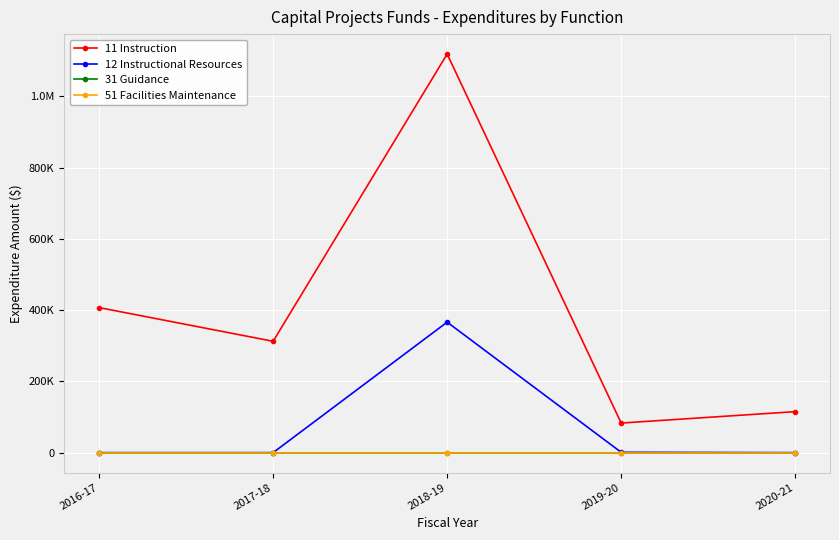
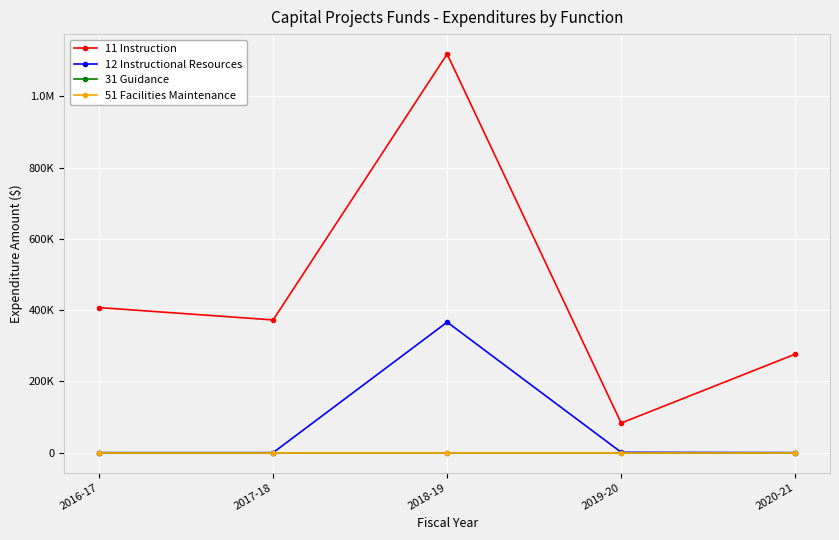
  {
    "11 Instruction": {
      "2016-17": 410000,
-     "2017-18": 310000,
+     "2017-18": 370000,
      "2018-19": 1120000,
      "2019-20": 80000,
-     "2020-21": 120000
+     "2020-21": 280000
    },
    "12 Instructional Resources": {
      "2018-19": 370000
    },
    "51 Facilities Maintenance": {
      "2018-19": 0
    }
  }
